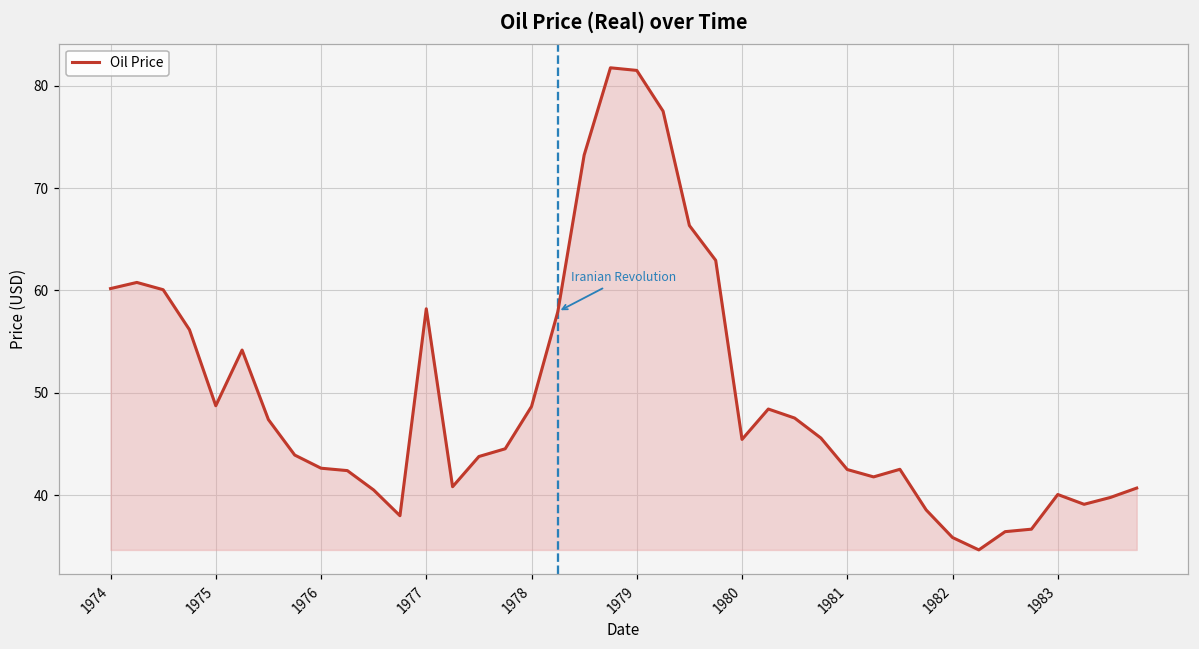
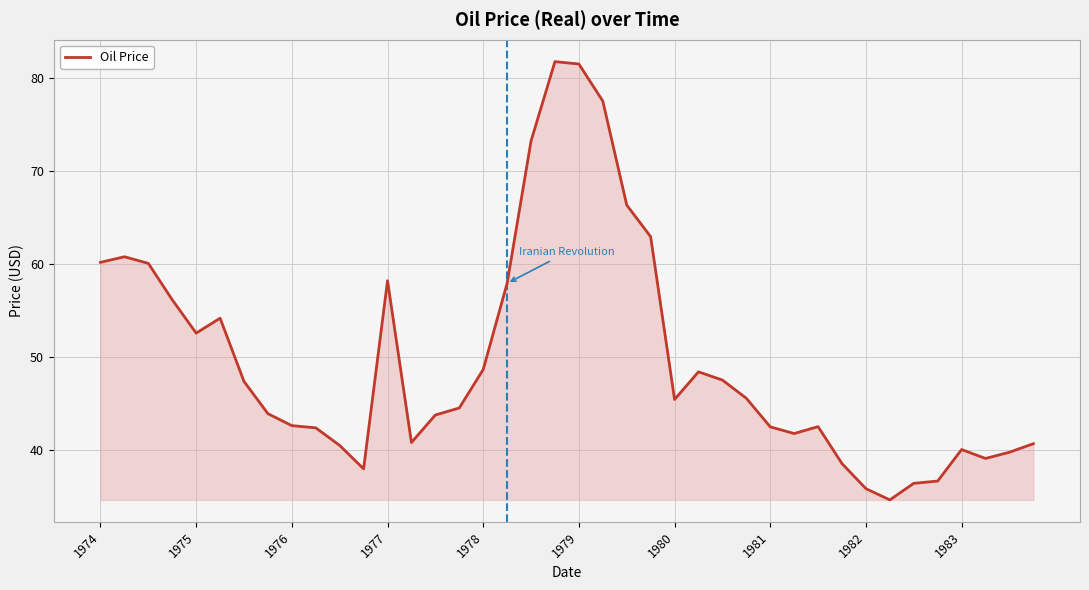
  {
    "1974": 60,
-   "1975": 49,
+   "1975": 53,
    "1976": 43,
    "1977": 58,
    "1978": 49,
    "1979": 82,
    "1980": 45,
    "1981": 42,
    "1982": 36,
    "1983": 40
  }
